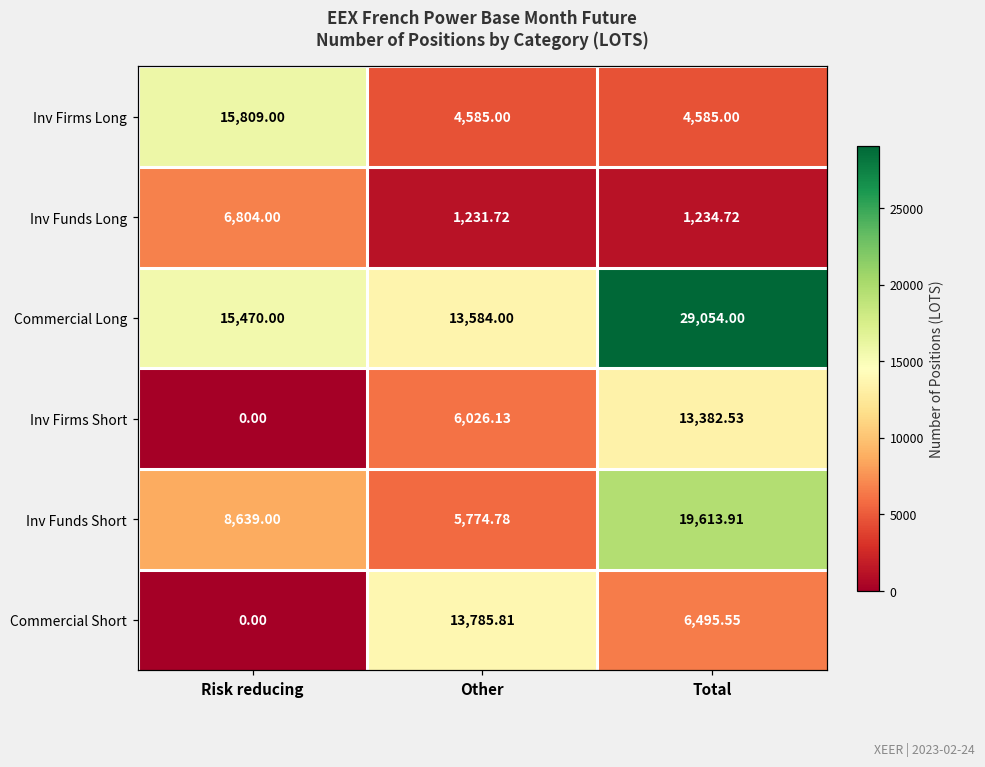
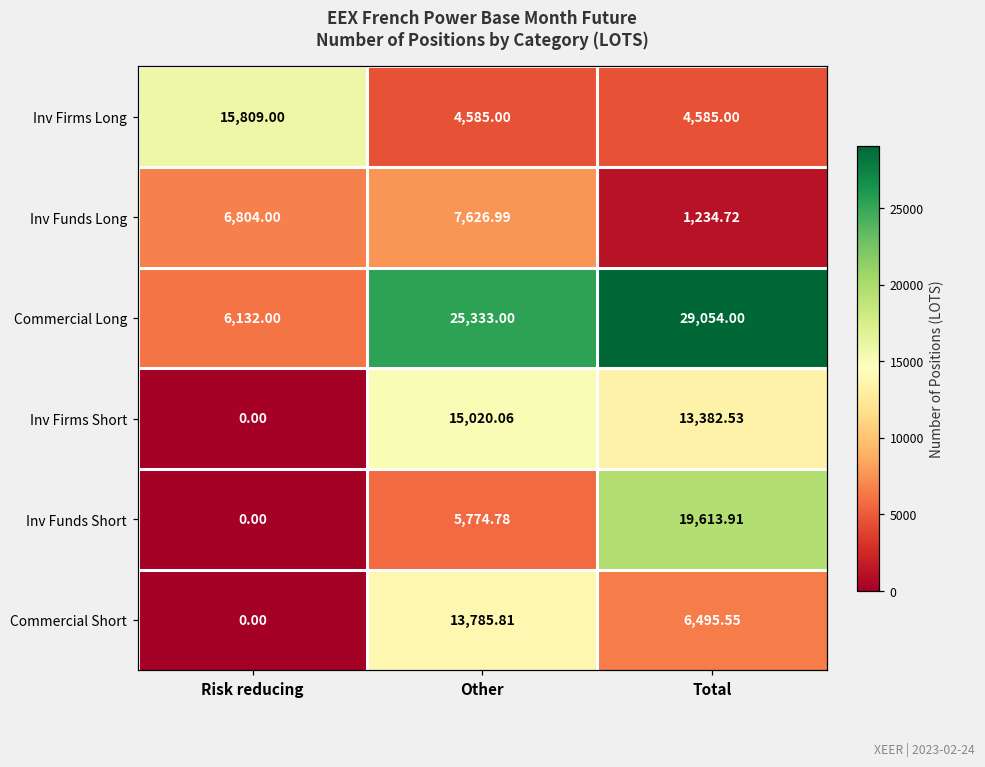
  {
    "Inv Firms Long": {
      "Risk reducing": "15,809.00",
      "Other": "4,585.00",
      "Total": "4,585.00"
    },
    "Inv Funds Long": {
      "Risk reducing": "6,804.00",
-     "Other": "1,231.72",
+     "Other": "7,626.99",
      "Total": "1,234.72"
    },
    "Commercial Long": {
-     "Risk reducing": "15,470.00",
-     "Other": "13,584.00",
+     "Risk reducing": "6,132.00",
+     "Other": "25,333.00",
      "Total": "29,054.00"
    },
    "Inv Firms Short": {
      "Risk reducing": "0.00",
-     "Other": "6,026.13",
+     "Other": "15,020.06",
      "Total": "13,382.53"
    },
    "Inv Funds Short": {
-     "Risk reducing": "8,639.00",
+     "Risk reducing": "0.00",
      "Other": "5,774.78",
      "Total": "19,613.91"
    },
    "Commercial Short": {
      "Risk reducing": "0.00",
      "Other": "13,785.81",
      "Total": "6,495.55"
    }
  }
